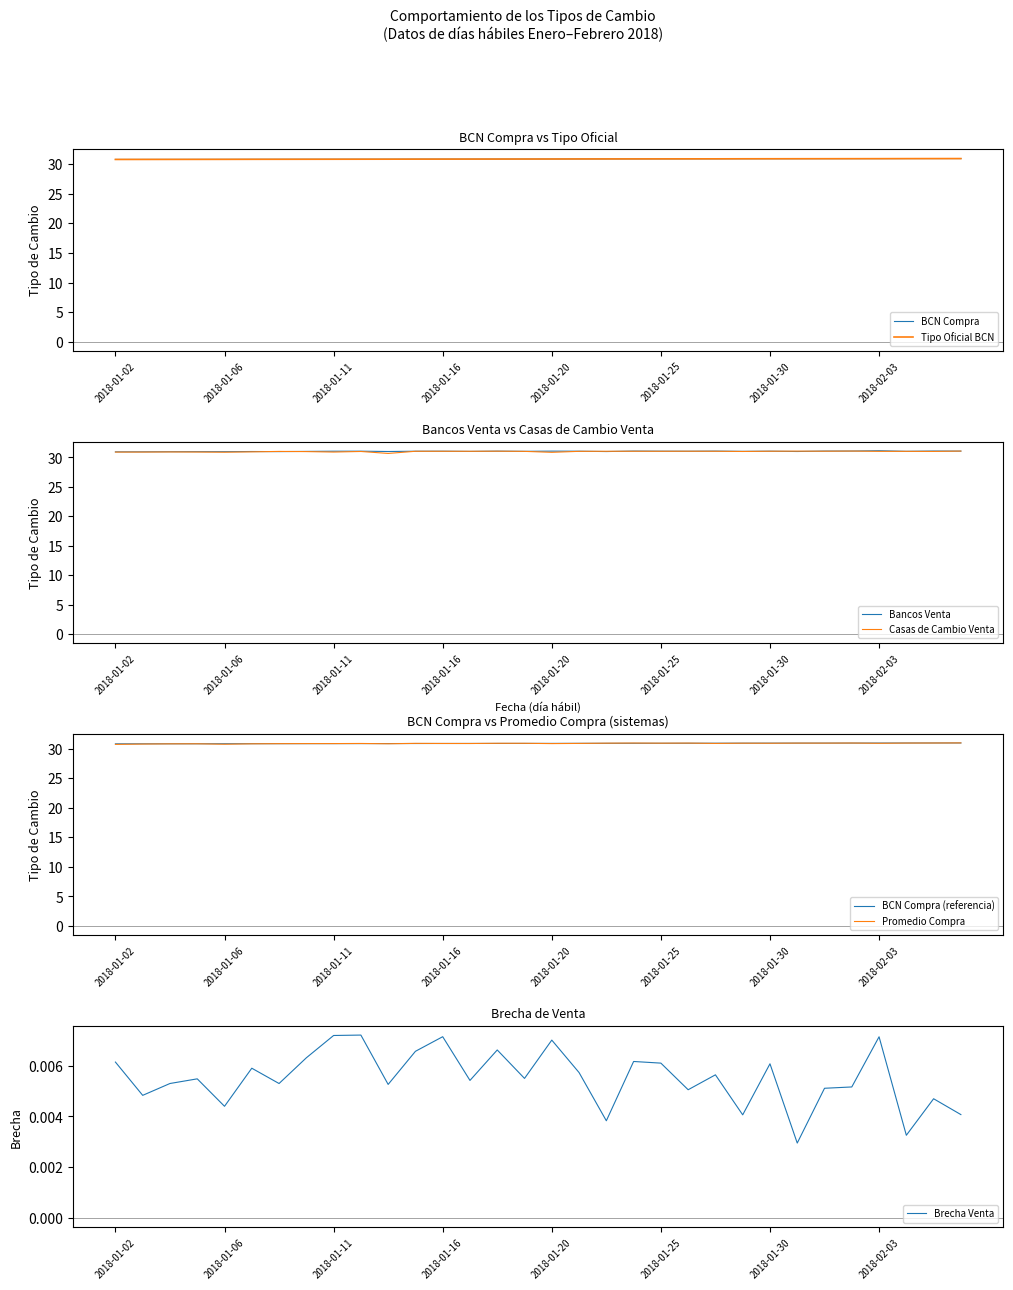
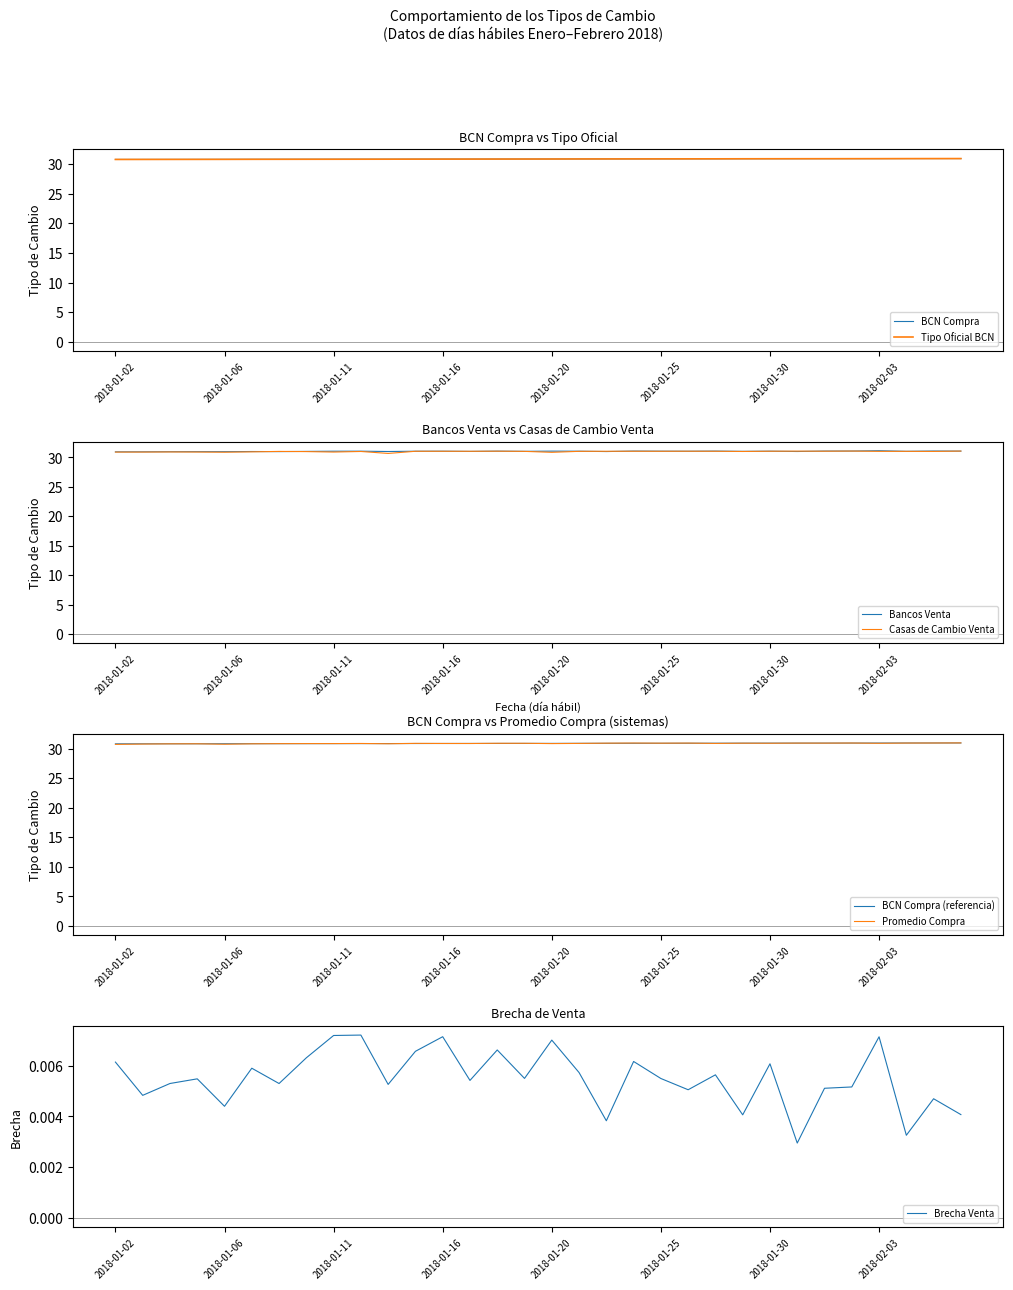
  {
    "BCN Compra vs Tipo Oficial": {
      "2018-01-02": 31,
      "2018-01-06": 31,
      "2018-01-11": 31,
      "2018-01-16": 31,
      "2018-01-20": 31,
      "2018-01-25": 31,
      "2018-01-30": 31,
      "2018-02-03": 31
    },
    "Brecha de Venta": {
      "2018-01-02": 0.0061,
      "2018-01-06": 0.0044,
      "2018-01-11": 0.0072,
      "2018-01-16": 0.0071,
      "2018-01-20": 0.0070,
-     "2018-01-25": 0.0061,
+     "2018-01-25": 0.0055,
      "2018-01-30": 0.0061,
      "2018-02-03": 0.0071
    }
  }
